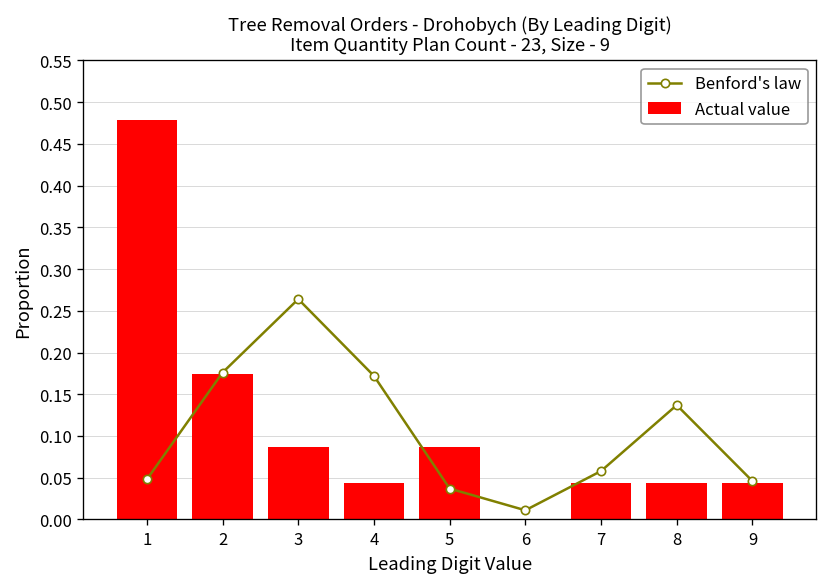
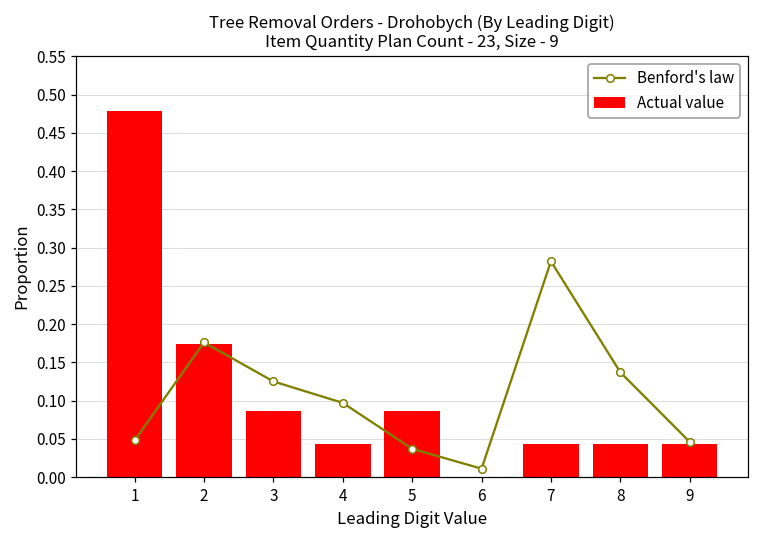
  {
    "Benford's law": {
      "1": 0.05,
      "2": 0.18,
-     "3": 0.26,
-     "4": 0.17,
+     "3": 0.13,
+     "4": 0.10,
      "5": 0.04,
      "6": 0.01,
-     "7": 0.06,
+     "7": 0.28,
      "8": 0.14,
      "9": 0.05
    },
    "Actual value": {
      "1": 0.48,
      "2": 0.17,
      "3": 0.09,
      "4": 0.04,
      "5": 0.09,
      "6": 0.00,
      "7": 0.04,
      "8": 0.04,
      "9": 0.04
    }
  }
